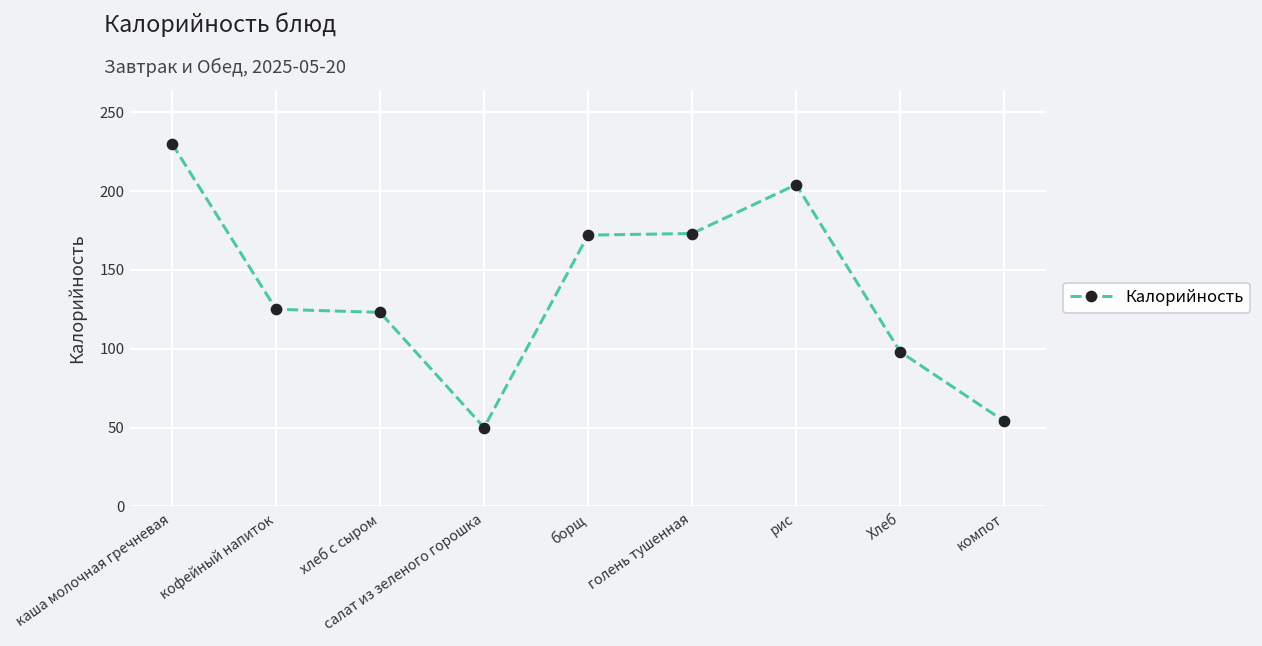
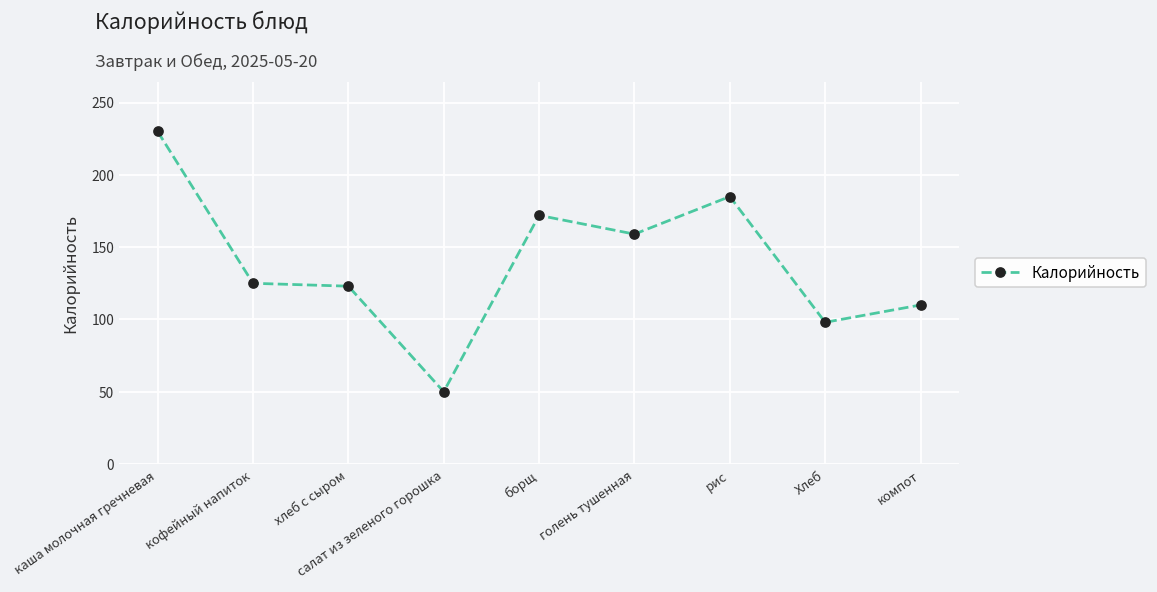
  {
    "каша молочная гречневая": 230,
    "кофейный напиток": 125,
    "хлеб с сыром": 123,
    "салат из зеленого горошка": 50,
    "борщ": 172,
-   "голень тушенная": 173,
-   "рис": 204,
+   "голень тушенная": 159,
+   "рис": 185,
    "Хлеб": 98,
-   "компот": 54
+   "компот": 110
  }
